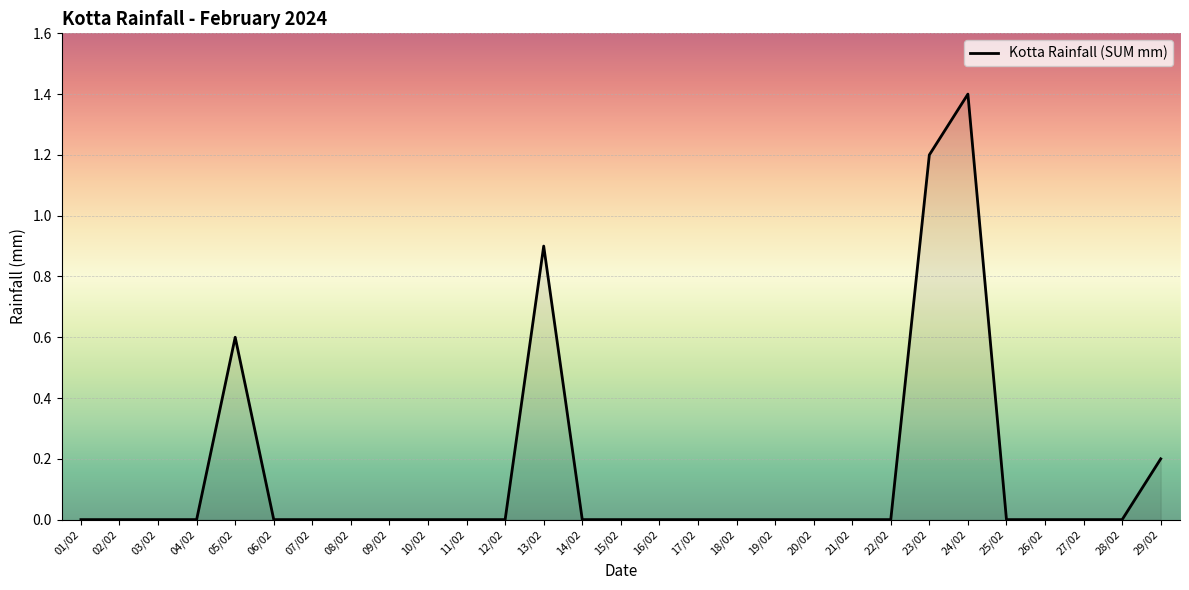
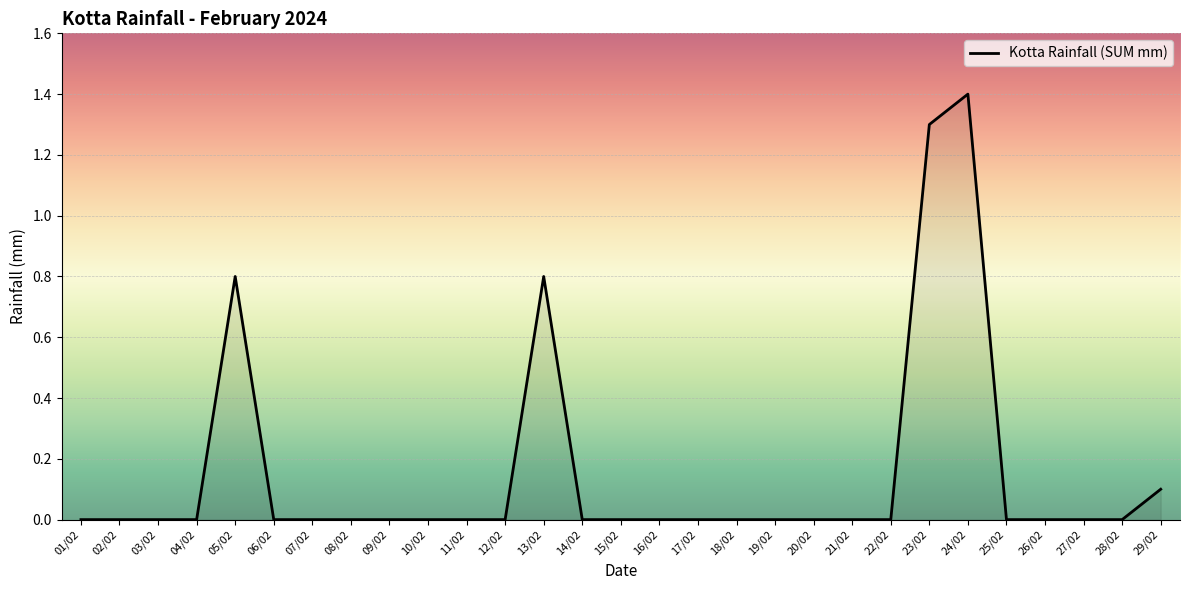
  {
    "01/02": 0.0,
    "02/02": 0.0,
    "03/02": 0.0,
    "04/02": 0.0,
-   "05/02": 0.6,
+   "05/02": 0.8,
    "06/02": 0.0,
    "07/02": 0.0,
    "08/02": 0.0,
    "09/02": 0.0,
    "10/02": 0.0,
    "11/02": 0.0,
    "12/02": 0.0,
-   "13/02": 0.9,
+   "13/02": 0.8,
    "14/02": 0.0,
    "15/02": 0.0,
    "16/02": 0.0,
    "17/02": 0.0,
    "18/02": 0.0,
    "19/02": 0.0,
    "20/02": 0.0,
    "21/02": 0.0,
    "22/02": 0.0,
-   "23/02": 1.2,
+   "23/02": 1.3,
    "24/02": 1.4,
    "25/02": 0.0,
    "26/02": 0.0,
    "27/02": 0.0,
    "28/02": 0.0,
-   "29/02": 0.2
+   "29/02": 0.1
  }
